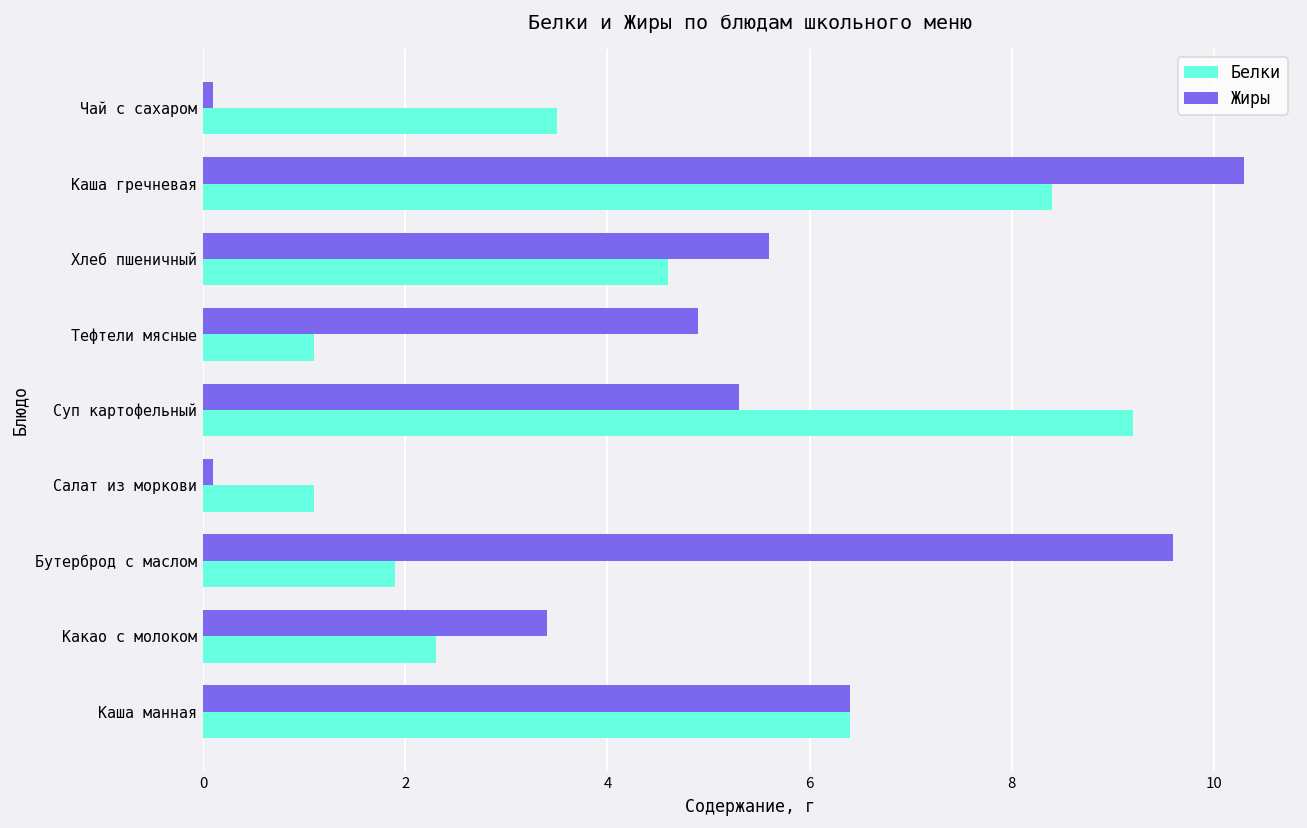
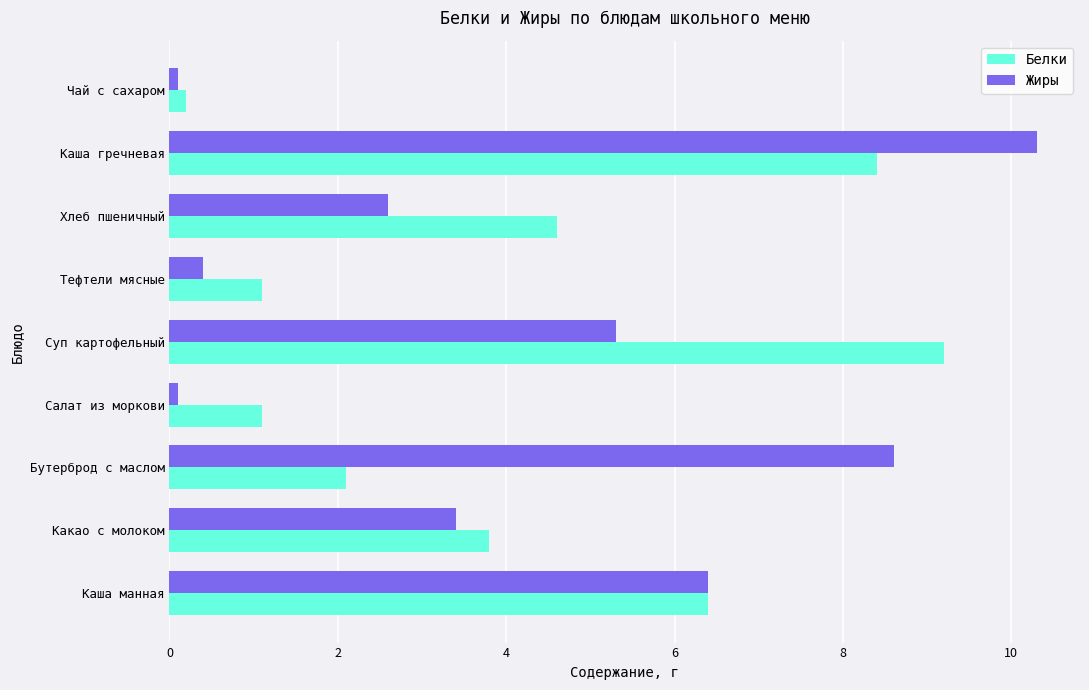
  {
    "Белки": {
-     "Чай с сахаром": 3.5,
+     "Чай с сахаром": 0.2,
      "Каша гречневая": 8.4,
      "Хлеб пшеничный": 4.6,
      "Тефтели мясные": 1.1,
      "Суп картофельный": 9.2,
      "Салат из моркови": 1.1,
-     "Бутерброд с маслом": 1.9,
-     "Какао с молоком": 2.3,
+     "Бутерброд с маслом": 2.1,
+     "Какао с молоком": 3.8,
      "Каша манная": 6.4
    },
    "Жиры": {
      "Чай с сахаром": 0.1,
      "Каша гречневая": 10.3,
-     "Хлеб пшеничный": 5.6,
-     "Тефтели мясные": 4.9,
+     "Хлеб пшеничный": 2.6,
+     "Тефтели мясные": 0.4,
      "Суп картофельный": 5.3,
      "Салат из моркови": 0.1,
-     "Бутерброд с маслом": 9.6,
+     "Бутерброд с маслом": 8.6,
      "Какао с молоком": 3.4,
      "Каша манная": 6.4
    }
  }
